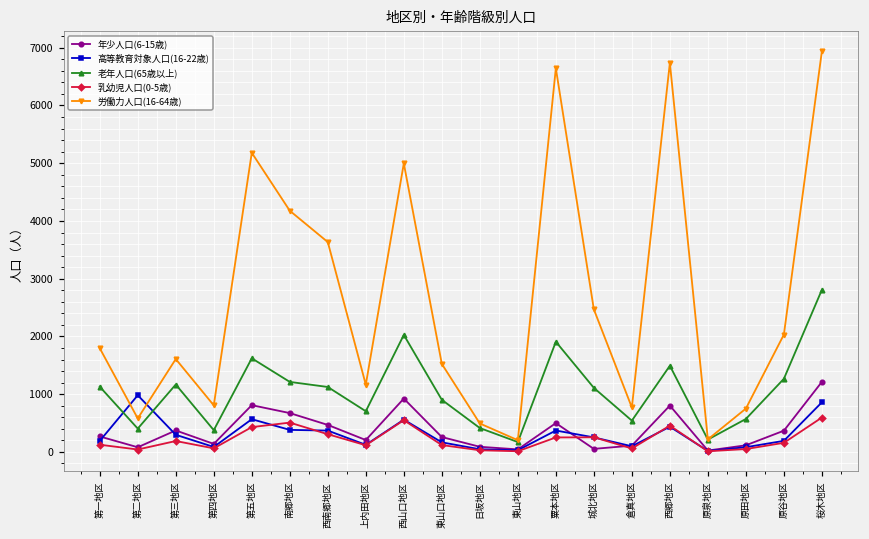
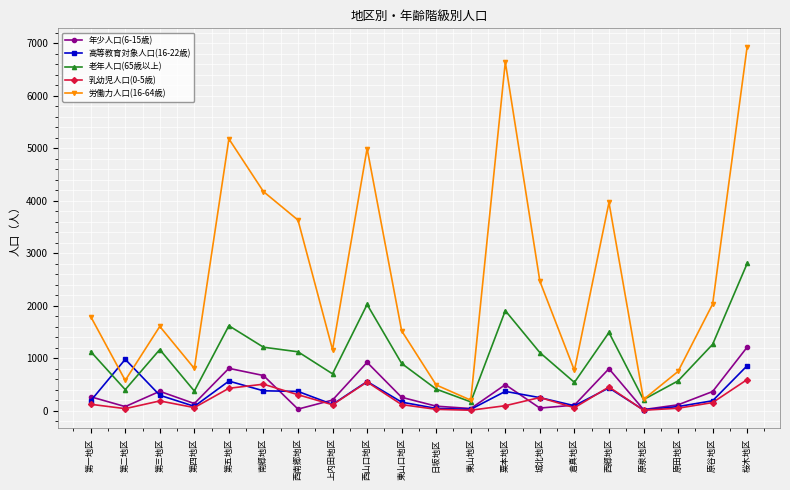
  {
    "年少人口(6-15歳)": {
      "第一地区": 300,
      "第三地区": 400,
      "第四地区": 100,
      "第五地区": 800,
      "南郷地区": 700,
-     "西南郷地区": 500,
+     "西南郷地区": 0,
      "上内田地区": 200,
      "西山口地区": 900,
      "東山口地区": 300,
      "粟本地区": 500,
      "城北地区": 100,
      "西郷地区": 800,
      "原谷地区": 400,
      "桜木地区": 1200
    },
    "高等教育対象人口(16-22歳)": {
      "第一地区": 200,
      "第二地区": 1000,
      "第三地区": 300,
      "第五地区": 600,
      "南郷地区": 400,
      "西南郷地区": 400,
      "粟本地区": 400,
      "桜木地区": 900
    },
    "老年人口(65歳以上)": {
      "第一地区": 1100,
      "第二地区": 400,
      "第三地区": 1200,
      "第四地区": 400,
      "第五地区": 1600,
      "南郷地区": 1200,
      "西南郷地区": 1100,
      "上内田地区": 700,
      "西山口地区": 2000,
      "東山口地区": 900,
      "日坂地区": 400,
      "粟本地区": 1900,
      "城北地区": 1100,
      "倉真地区": 500,
      "西郷地区": 1500,
      "原田地区": 600,
      "原谷地区": 1300,
      "桜木地区": 2800
    },
    "乳幼児人口(0-5歳)": {
      "第一地区": 100,
      "第三地区": 200,
      "第五地区": 400,
      "南郷地区": 500,
      "西南郷地区": 300,
-     "粟本地区": 300,
+     "粟本地区": 100,
      "桜木地区": 600
    },
    "労働力人口(16-64歳)": {
      "第一地区": 1800,
      "第二地区": 600,
      "第三地区": 1600,
      "第四地区": 800,
      "第五地区": 5200,
      "南郷地区": 4200,
      "西南郷地区": 3600,
      "上内田地区": 1200,
      "西山口地区": 5000,
      "東山口地区": 1500,
      "日坂地区": 500,
      "粟本地区": 6600,
      "城北地区": 2500,
      "倉真地区": 800,
-     "西郷地区": 6700,
+     "西郷地区": 4000,
      "原田地区": 800,
      "原谷地区": 2000,
      "桜木地区": 6900
    }
  }
